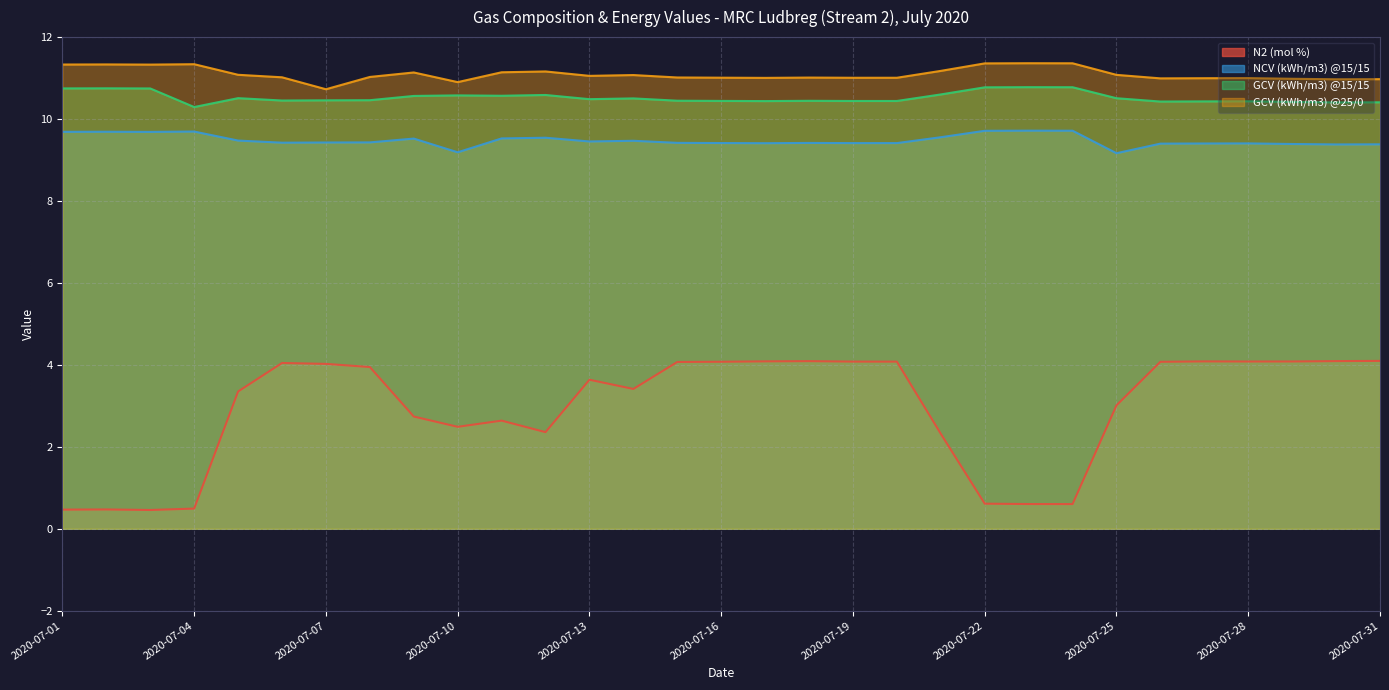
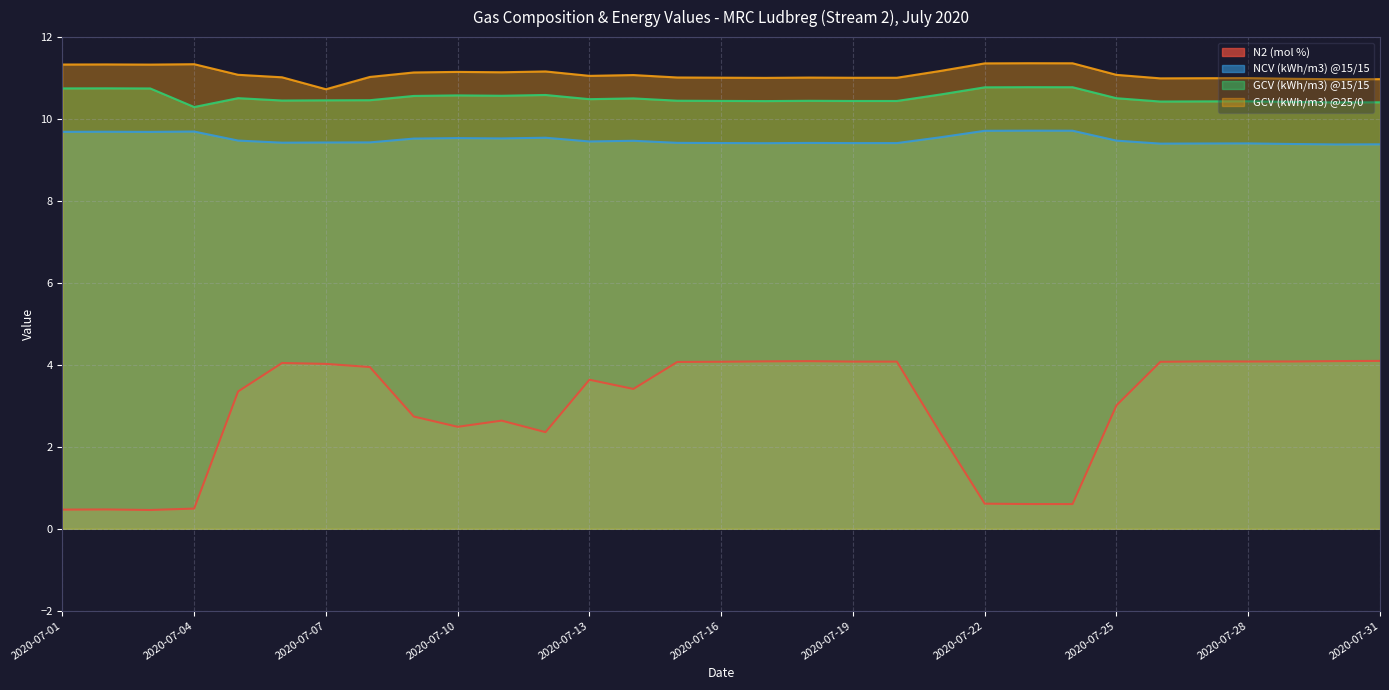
  {
    "N2 (mol %)": {
      "2020-07-01": 0.5,
      "2020-07-04": 0.5,
      "2020-07-07": 4.0,
      "2020-07-10": 2.5,
      "2020-07-13": 3.6,
      "2020-07-16": 4.1,
      "2020-07-19": 4.1,
      "2020-07-22": 0.6,
      "2020-07-25": 3.0,
      "2020-07-28": 4.1,
      "2020-07-31": 4.1
    },
    "NCV (kWh/m3) @15/15": {
      "2020-07-01": 9.7,
      "2020-07-04": 9.7,
      "2020-07-07": 9.4,
-     "2020-07-10": 9.2,
+     "2020-07-10": 9.5,
      "2020-07-13": 9.5,
      "2020-07-16": 9.4,
      "2020-07-19": 9.4,
      "2020-07-22": 9.7,
-     "2020-07-25": 9.2,
+     "2020-07-25": 9.5,
      "2020-07-28": 9.4,
      "2020-07-31": 9.4
    },
    "GCV (kWh/m3) @15/15": {
      "2020-07-01": 10.7,
      "2020-07-04": 10.3,
      "2020-07-07": 10.5,
      "2020-07-10": 10.6,
      "2020-07-13": 10.5,
      "2020-07-16": 10.4,
      "2020-07-19": 10.4,
      "2020-07-22": 10.8,
      "2020-07-25": 10.5,
      "2020-07-31": 10.4
    },
    "GCV (kWh/m3) @25/0": {
      "2020-07-01": 11.3,
      "2020-07-04": 11.3,
      "2020-07-07": 10.7,
-     "2020-07-10": 10.9,
+     "2020-07-10": 11.2,
      "2020-07-13": 11.1,
      "2020-07-16": 11.0,
      "2020-07-19": 11.0,
      "2020-07-22": 11.4,
      "2020-07-25": 11.1,
      "2020-07-31": 11.0
    }
  }
